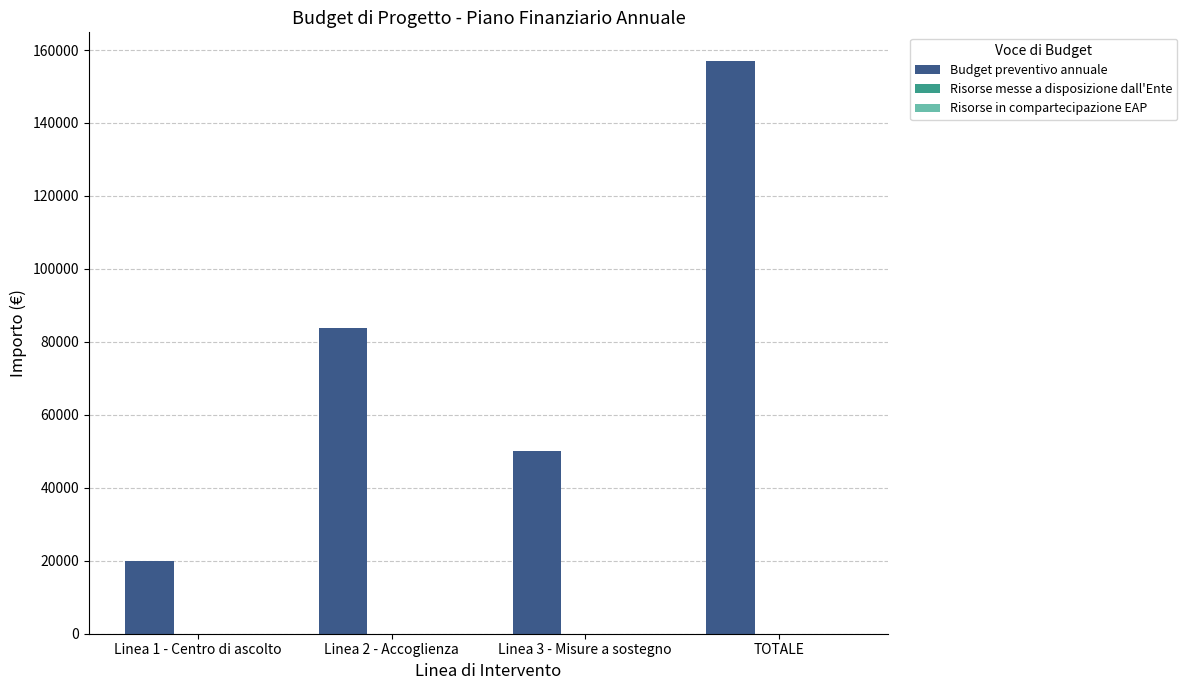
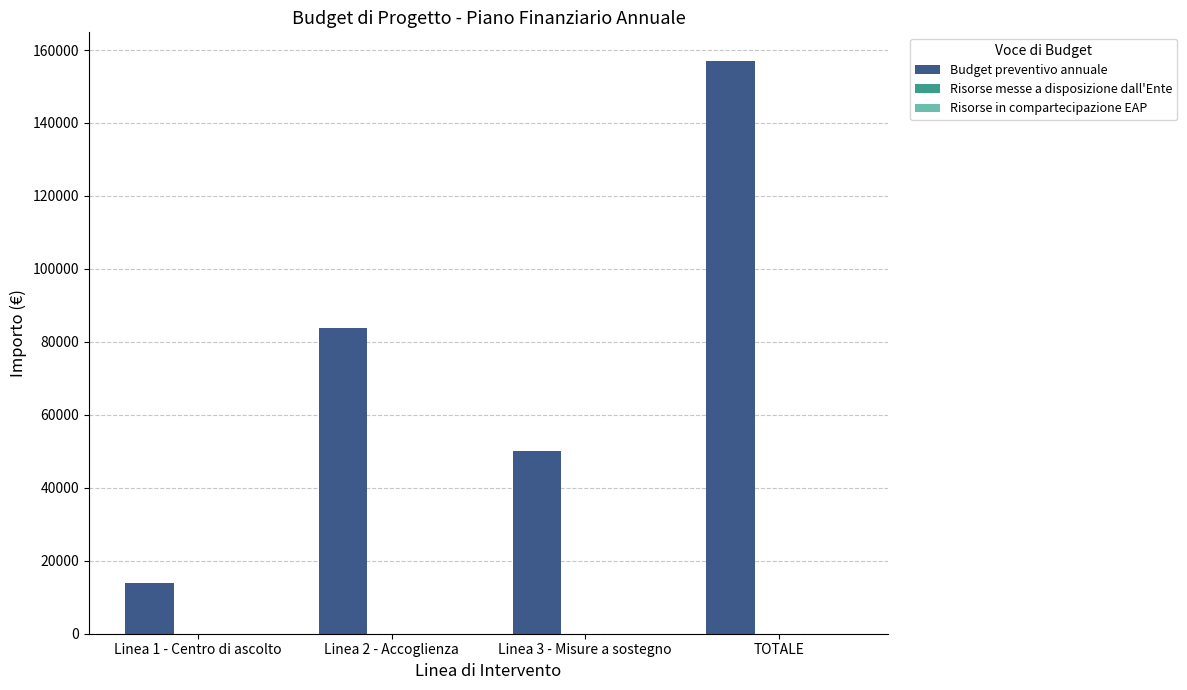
  {
    "Budget preventivo annuale": {
-     "Linea 1 - Centro di ascolto": 20000,
+     "Linea 1 - Centro di ascolto": 14000,
      "Linea 2 - Accoglienza": 84000,
      "Linea 3 - Misure a sostegno": 50000,
      "TOTALE": 157000
    },
    "Risorse messe a disposizione dall'Ente": {
      "Linea 1 - Centro di ascolto": 0,
      "Linea 2 - Accoglienza": 0,
      "Linea 3 - Misure a sostegno": 0,
      "TOTALE": 0
    },
    "Risorse in compartecipazione EAP": {
      "Linea 1 - Centro di ascolto": 0,
      "Linea 2 - Accoglienza": 0,
      "Linea 3 - Misure a sostegno": 0,
      "TOTALE": 0
    }
  }
